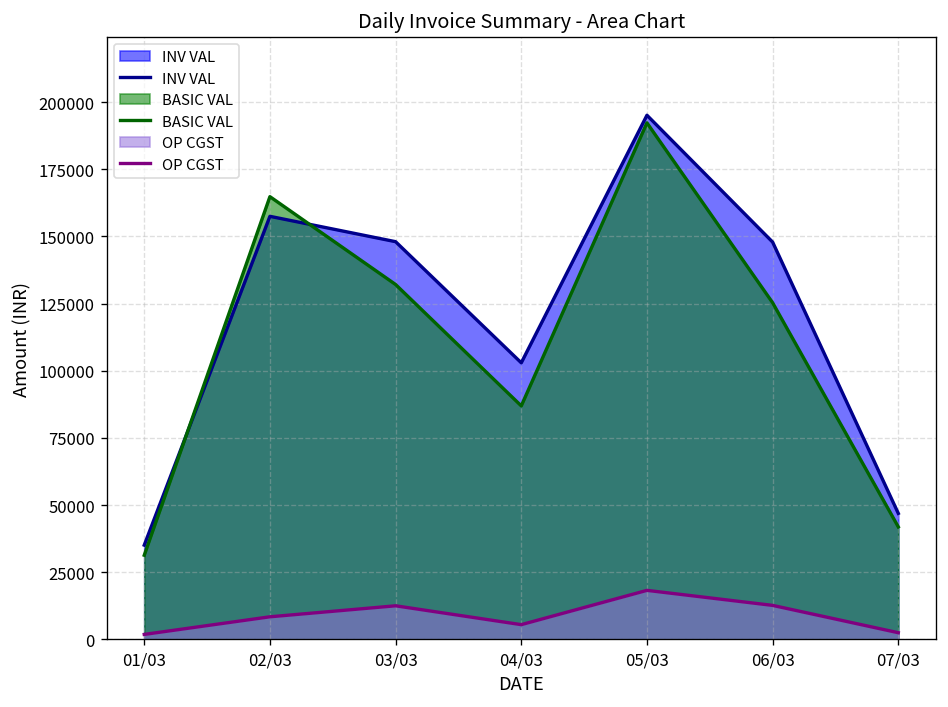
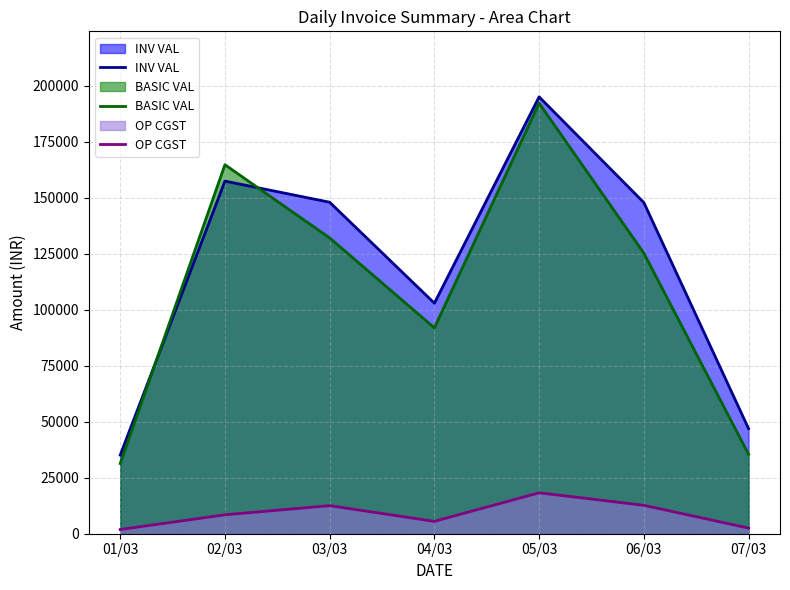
  {
    "BASIC VAL": {
      "01/03": 31000,
      "02/03": 165000,
      "03/03": 132000,
-     "04/03": 87000,
+     "04/03": 92000,
      "05/03": 192000,
      "06/03": 125000,
-     "07/03": 42000
+     "07/03": 35000
    }
  }
